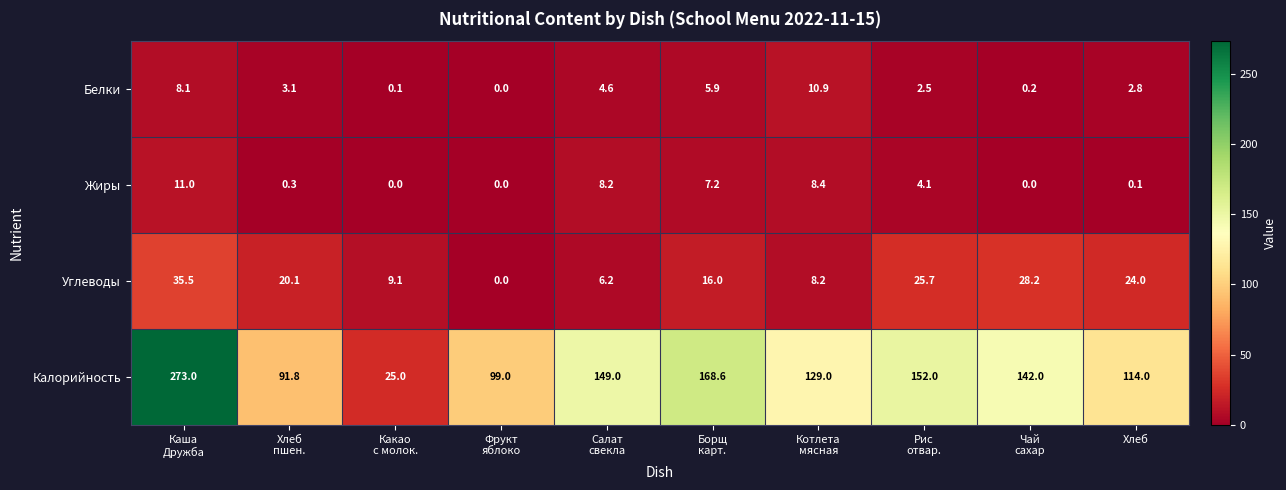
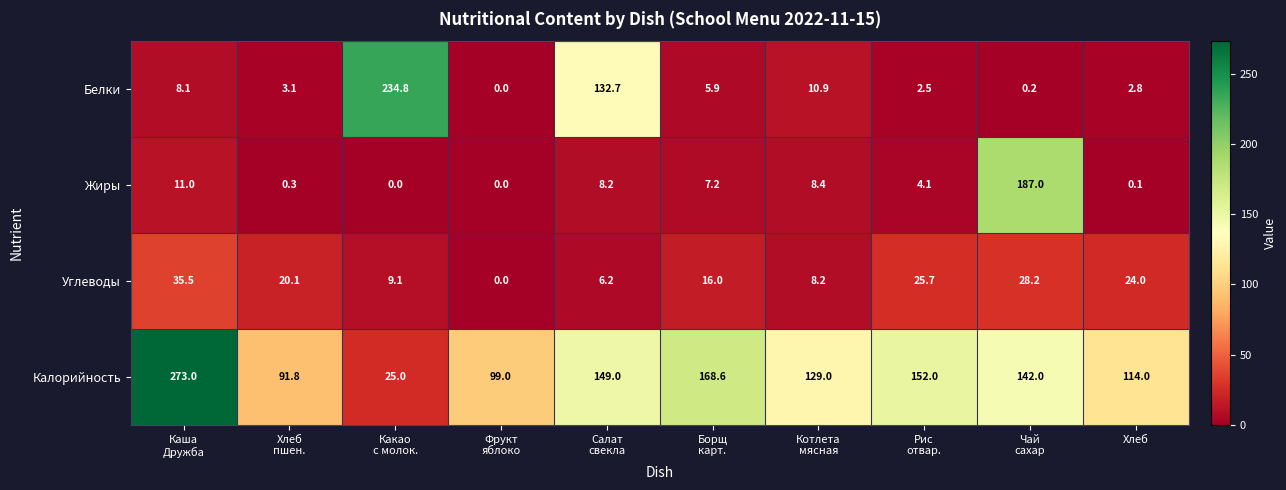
  {
    "Белки": {
      "Каша Дружба": 8.1,
      "Хлеб пшен.": 3.1,
-     "Какао с молок.": 0.1,
+     "Какао с молок.": 234.8,
      "Фрукт яблоко": 0.0,
-     "Салат свекла": 4.6,
+     "Салат свекла": 132.7,
      "Борщ карт.": 5.9,
      "Котлета мясная": 10.9,
      "Рис отвар.": 2.5,
      "Чай сахар": 0.2,
      "Хлеб": 2.8
    },
    "Жиры": {
      "Каша Дружба": 11.0,
      "Хлеб пшен.": 0.3,
      "Какао с молок.": 0.0,
      "Фрукт яблоко": 0.0,
      "Салат свекла": 8.2,
      "Борщ карт.": 7.2,
      "Котлета мясная": 8.4,
      "Рис отвар.": 4.1,
-     "Чай сахар": 0.0,
+     "Чай сахар": 187.0,
      "Хлеб": 0.1
    },
    "Углеводы": {
      "Каша Дружба": 35.5,
      "Хлеб пшен.": 20.1,
      "Какао с молок.": 9.1,
      "Фрукт яблоко": 0.0,
      "Салат свекла": 6.2,
      "Борщ карт.": 16.0,
      "Котлета мясная": 8.2,
      "Рис отвар.": 25.7,
      "Чай сахар": 28.2,
      "Хлеб": 24.0
    },
    "Калорийность": {
      "Каша Дружба": 273.0,
      "Хлеб пшен.": 91.8,
      "Какао с молок.": 25.0,
      "Фрукт яблоко": 99.0,
      "Салат свекла": 149.0,
      "Борщ карт.": 168.6,
      "Котлета мясная": 129.0,
      "Рис отвар.": 152.0,
      "Чай сахар": 142.0,
      "Хлеб": 114.0
    }
  }
